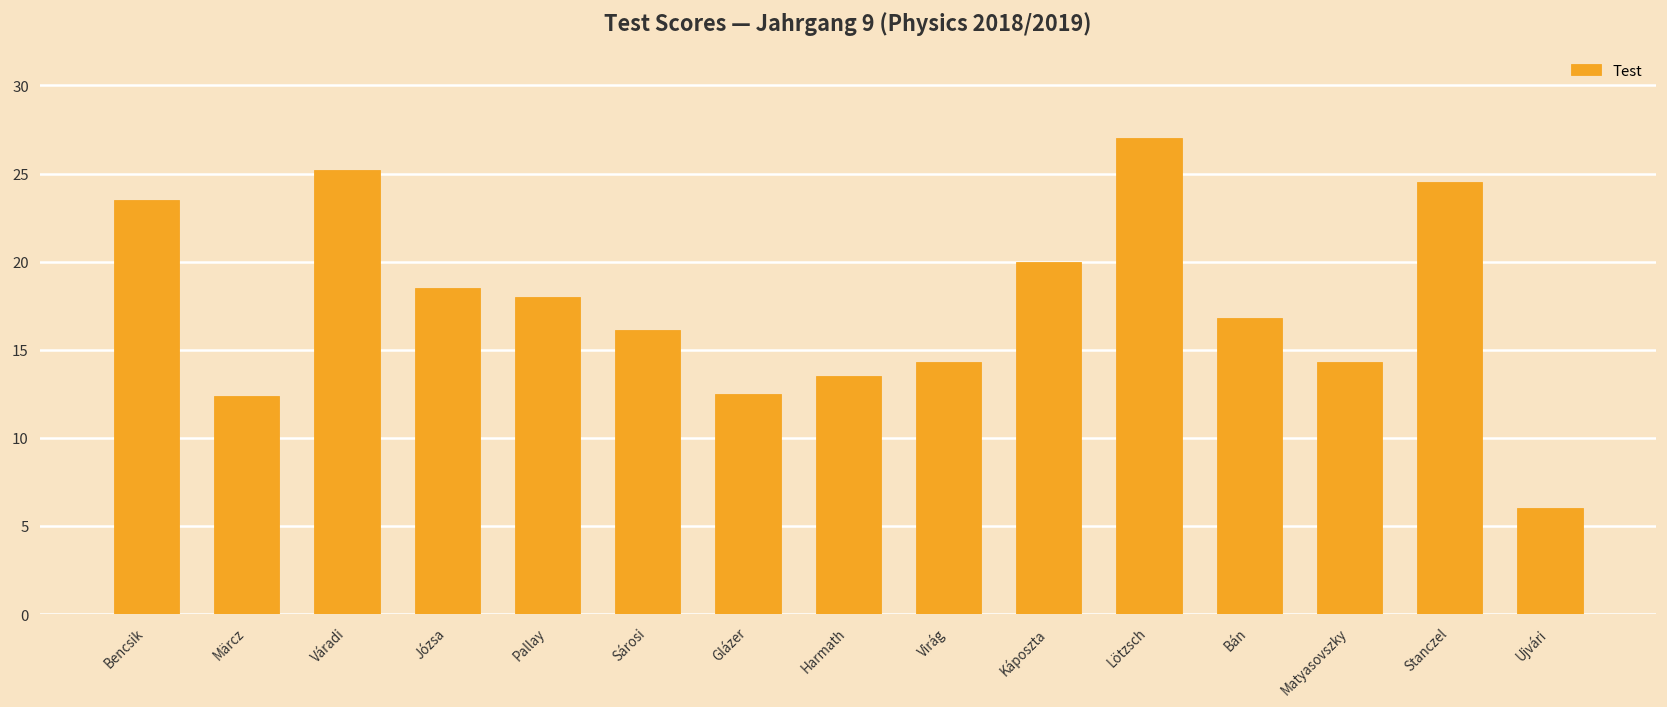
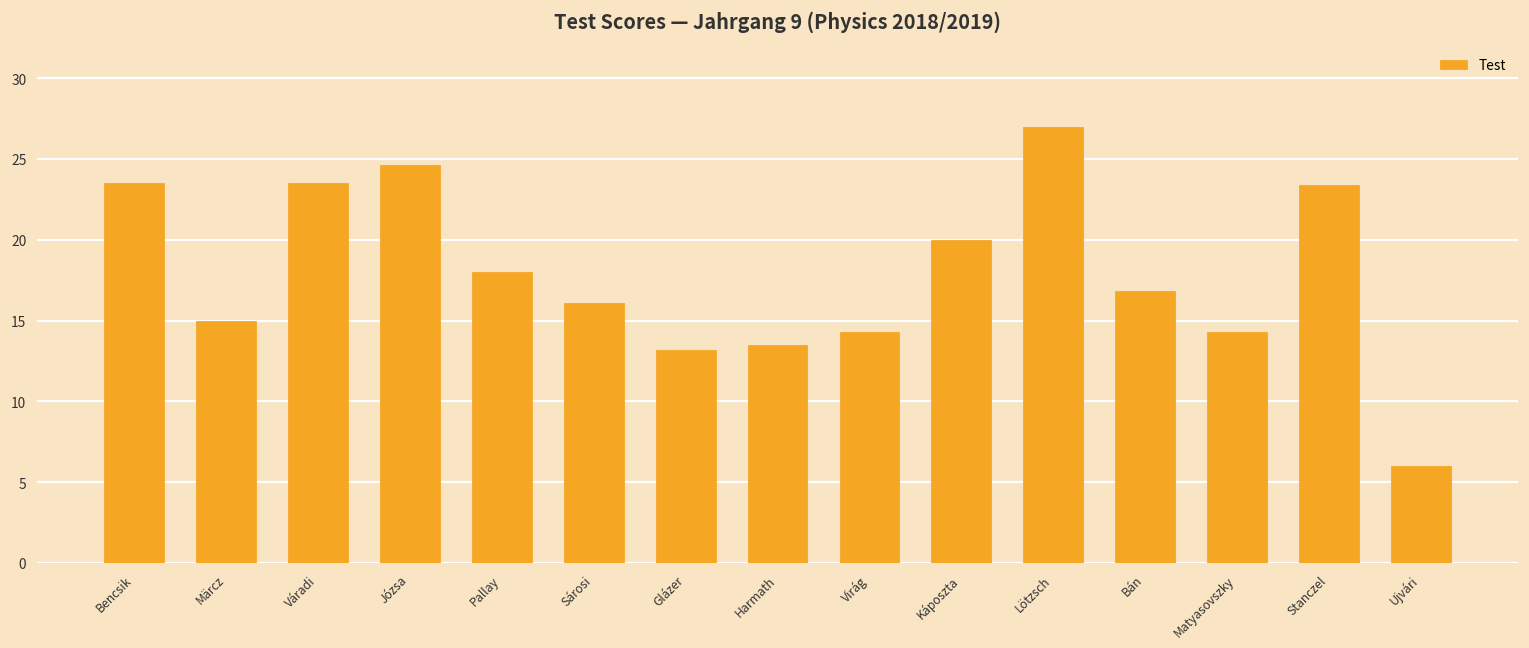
  {
    "Bencsik": 23.5,
-   "Märcz": 12.4,
-   "Váradi": 25.2,
-   "Józsa": 18.5,
+   "Märcz": 15.0,
+   "Váradi": 23.5,
+   "Józsa": 24.6,
    "Pallay": 18.0,
    "Sárosi": 16.1,
-   "Glázer": 12.5,
+   "Glázer": 13.2,
    "Harmath": 13.5,
    "Virág": 14.3,
    "Káposzta": 20.0,
    "Lötzsch": 27.0,
    "Bán": 16.8,
    "Matyasovszky": 14.3,
-   "Stanczel": 24.5,
+   "Stanczel": 23.4,
    "Ujvári": 6.0
  }
